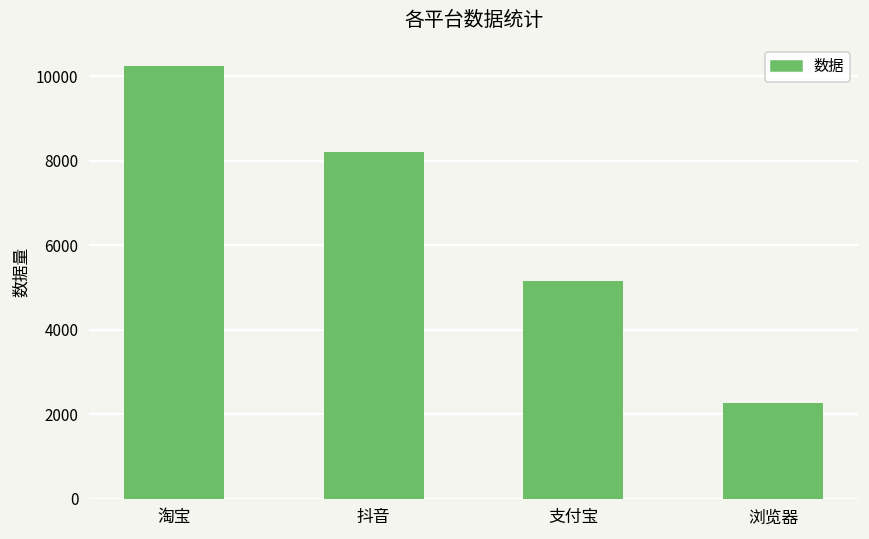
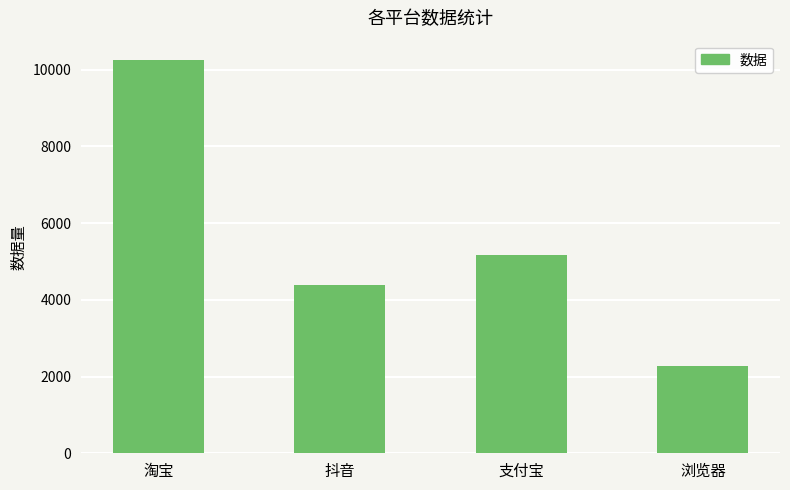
  {
    "淘宝": 10200,
-   "抖音": 8200,
+   "抖音": 4400,
    "支付宝": 5200,
    "浏览器": 2300
  }
